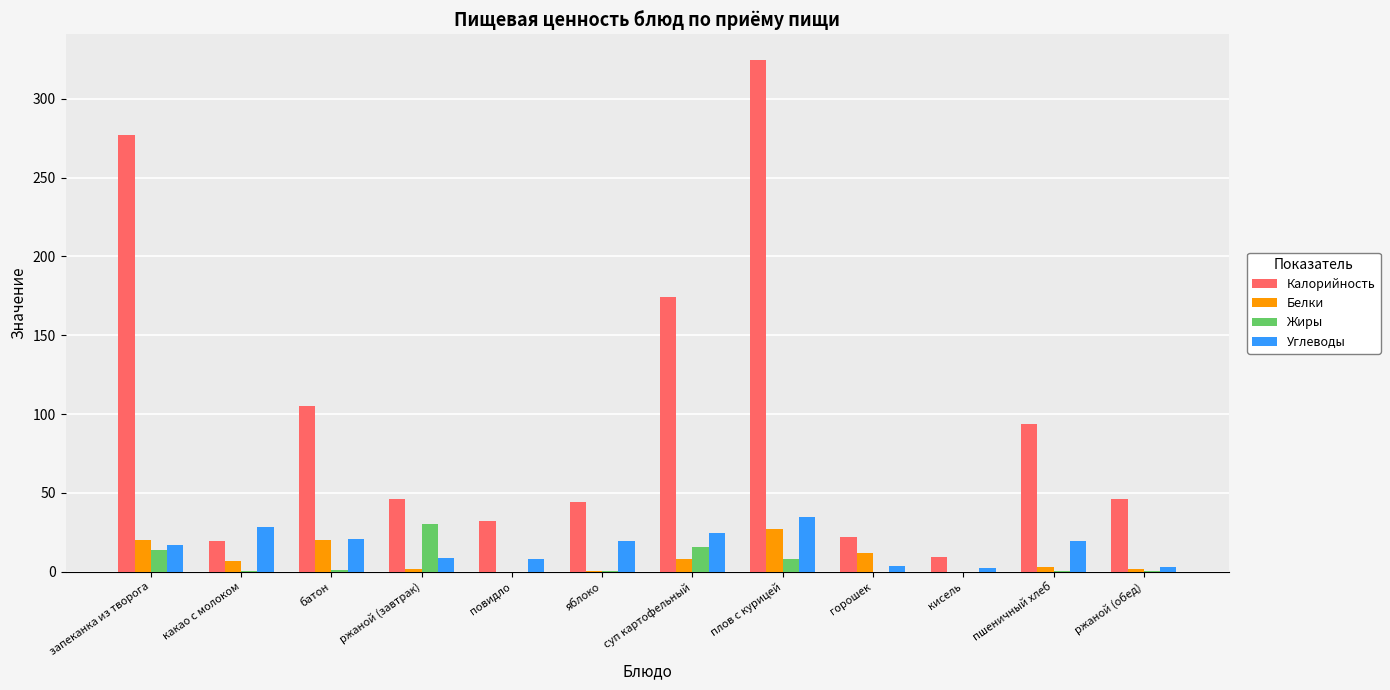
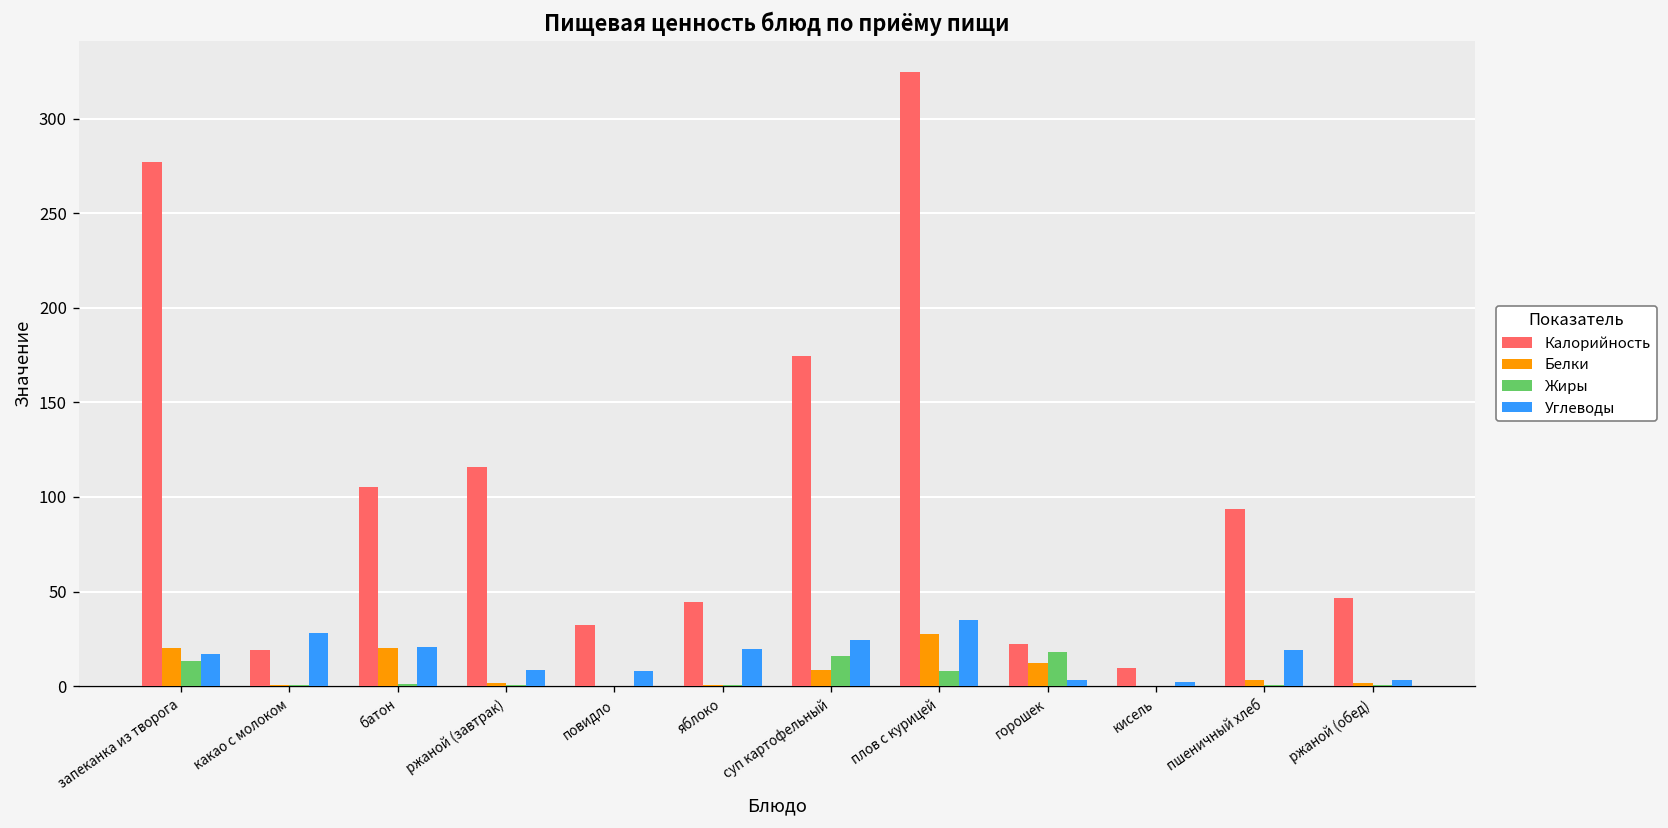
  {
    "Калорийность": {
      "запеканка из творога": 277,
      "какао с молоком": 19,
      "батон": 105,
-     "ржаной (завтрак)": 46,
+     "ржаной (завтрак)": 116,
      "повидло": 32,
      "яблоко": 44,
      "суп картофельный": 174,
      "плов с курицей": 325,
      "горошек": 22,
      "кисель": 10,
      "пшеничный хлеб": 94,
      "ржаной (обед)": 46
    },
    "Белки": {
      "запеканка из творога": 20,
-     "какао с молоком": 7,
+     "какао с молоком": 1,
      "батон": 20,
      "ржаной (завтрак)": 2,
      "суп картофельный": 8,
      "плов с курицей": 27,
      "горошек": 12,
      "пшеничный хлеб": 3,
      "ржаной (обед)": 2
    },
    "Жиры": {
      "запеканка из творога": 14,
-     "ржаной (завтрак)": 30,
+     "ржаной (завтрак)": 1,
      "повидло": 0,
      "суп картофельный": 16,
      "плов с курицей": 8,
-     "горошек": 0,
+     "горошек": 18,
      "кисель": 0
    },
    "Углеводы": {
      "запеканка из творога": 17,
      "какао с молоком": 28,
      "батон": 21,
      "ржаной (завтрак)": 8,
      "повидло": 8,
      "яблоко": 20,
      "суп картофельный": 25,
      "плов с курицей": 35,
      "горошек": 4,
      "кисель": 2,
      "пшеничный хлеб": 19,
      "ржаной (обед)": 3
    }
  }
